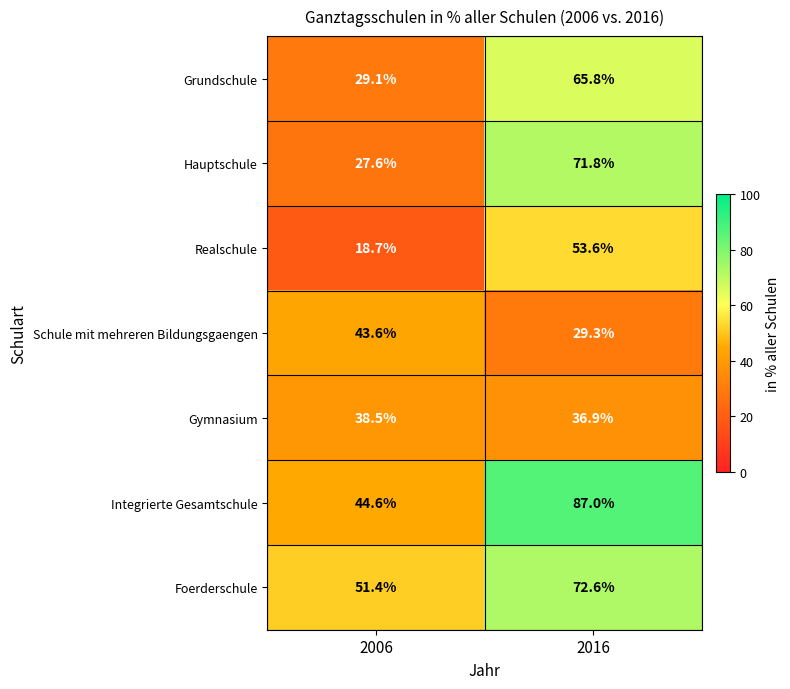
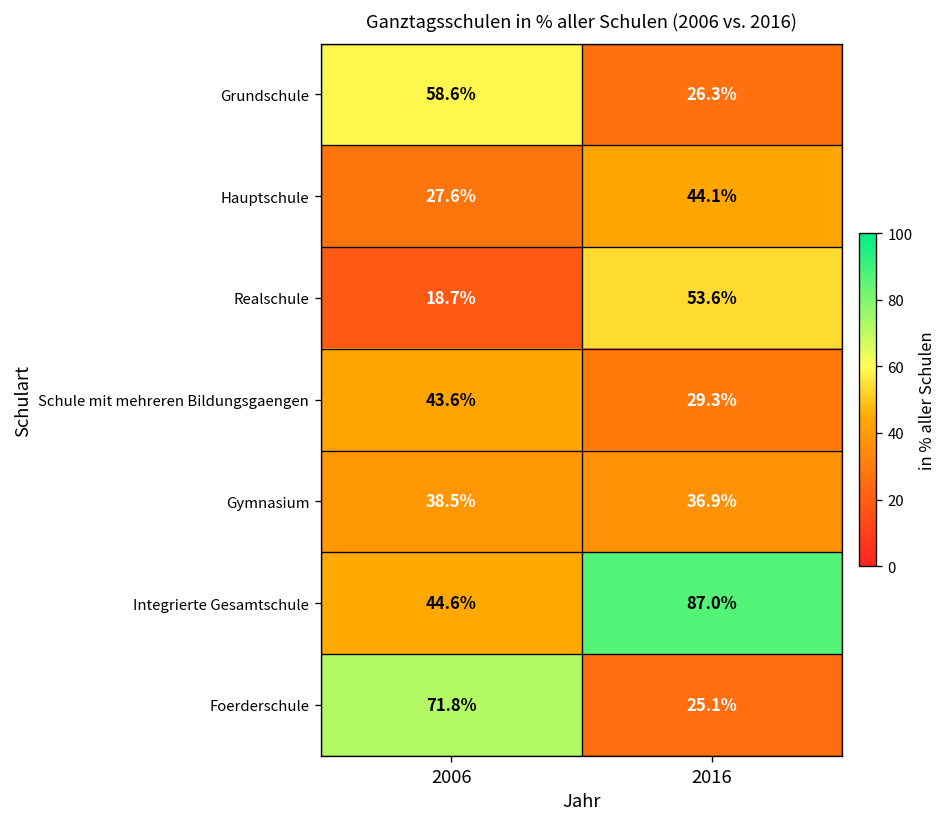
  {
    "Grundschule": {
-     "2006": "29.1%",
-     "2016": "65.8%"
+     "2006": "58.6%",
+     "2016": "26.3%"
    },
    "Hauptschule": {
      "2006": "27.6%",
-     "2016": "71.8%"
+     "2016": "44.1%"
    },
    "Realschule": {
      "2006": "18.7%",
      "2016": "53.6%"
    },
    "Schule mit mehreren Bildungsgaengen": {
      "2006": "43.6%",
      "2016": "29.3%"
    },
    "Gymnasium": {
      "2006": "38.5%",
      "2016": "36.9%"
    },
    "Integrierte Gesamtschule": {
      "2006": "44.6%",
      "2016": "87.0%"
    },
    "Foerderschule": {
-     "2006": "51.4%",
-     "2016": "72.6%"
+     "2006": "71.8%",
+     "2016": "25.1%"
    }
  }
